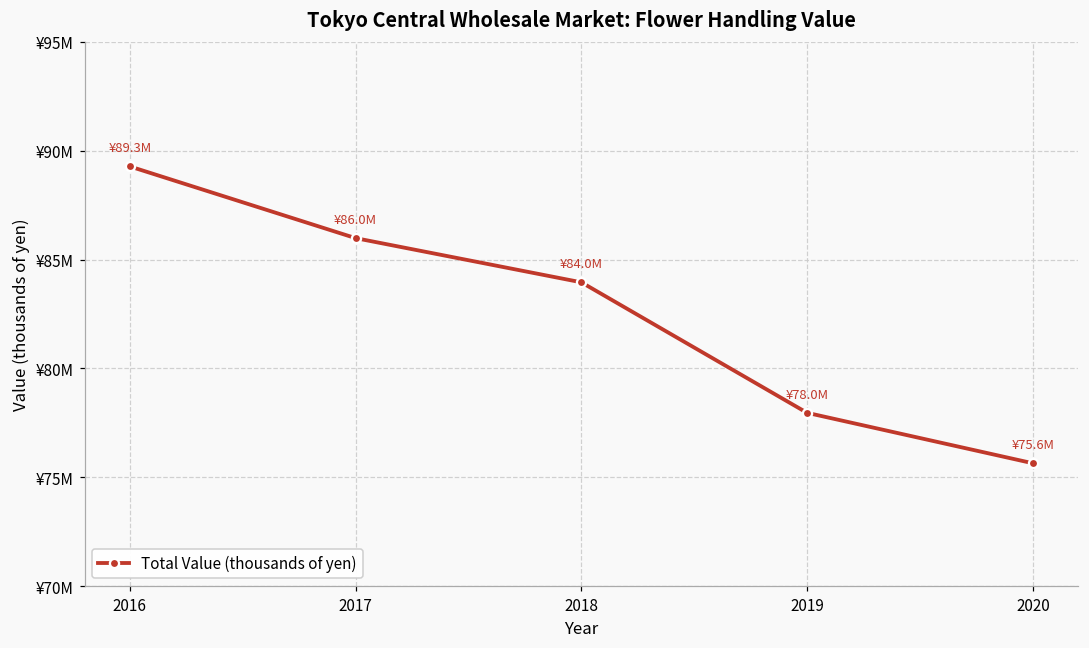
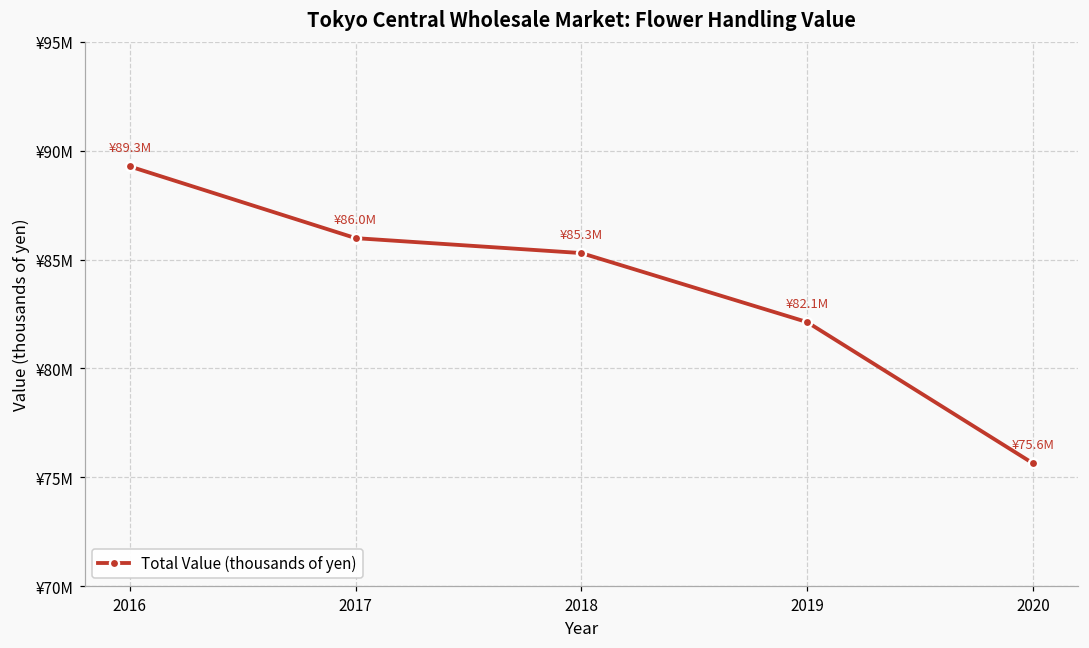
  {
    "2016": "¥89.3M",
    "2017": "¥86.0M",
-   "2018": "¥84.0M",
-   "2019": "¥78.0M",
+   "2018": "¥85.3M",
+   "2019": "¥82.1M",
    "2020": "¥75.6M"
  }
